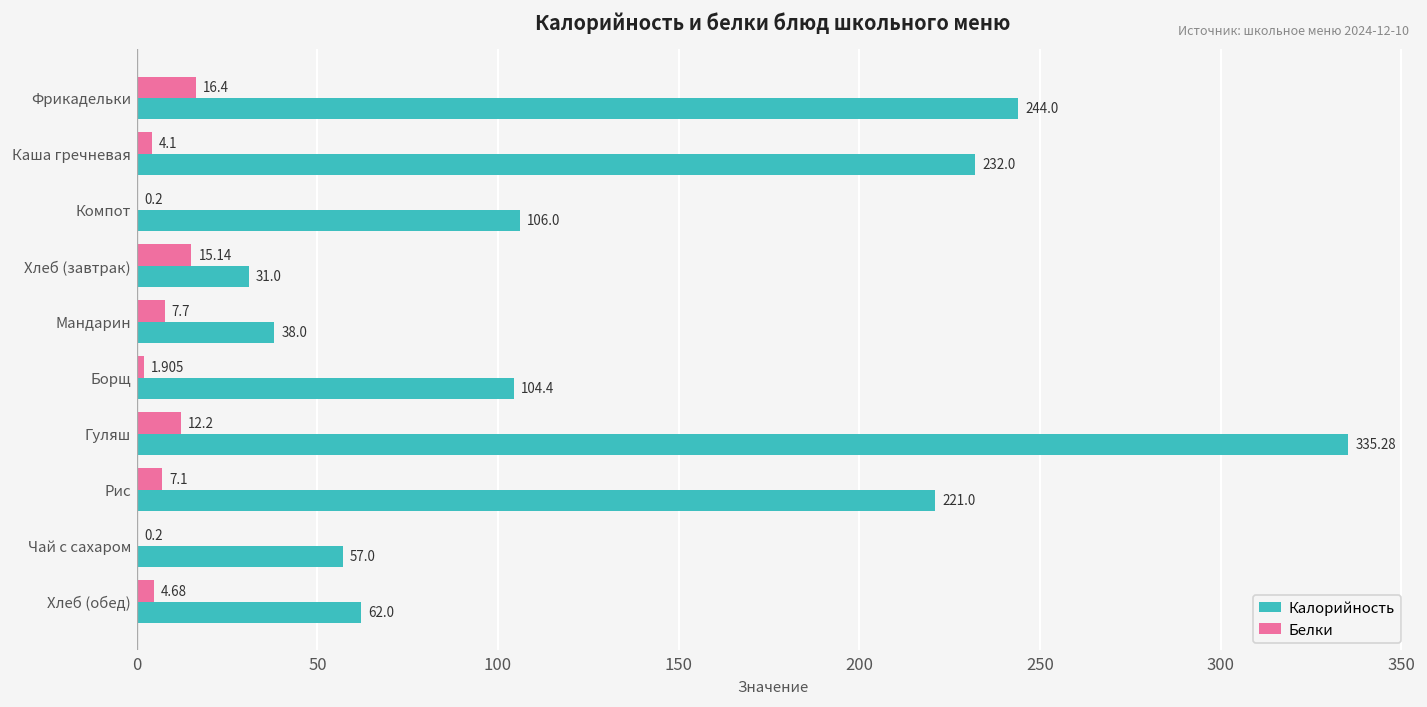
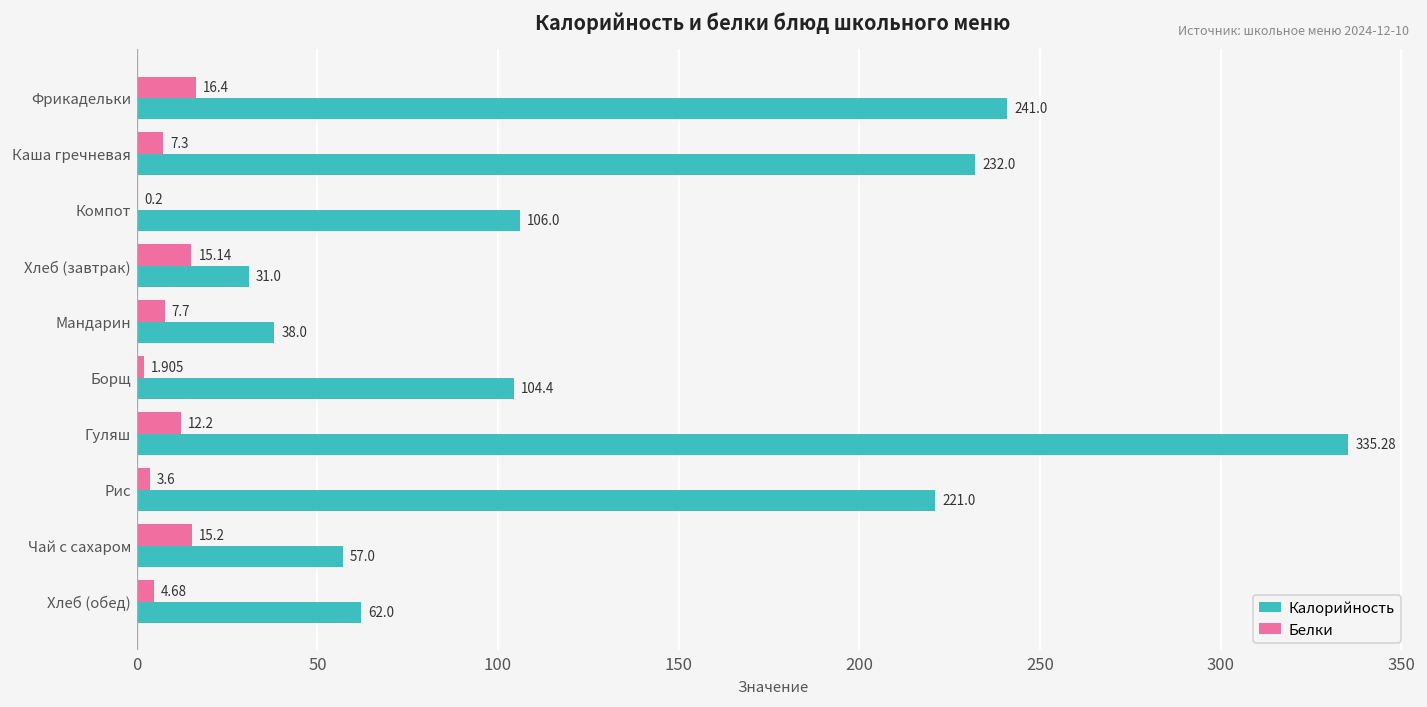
  {
    "Калорийность": {
-     "Фрикадельки": 244.0,
+     "Фрикадельки": 241.0,
      "Каша гречневая": 232.0,
      "Компот": 106.0,
      "Хлеб (завтрак)": 31.0,
      "Мандарин": 38.0,
      "Борщ": 104.4,
      "Гуляш": 335.28,
      "Рис": 221.0,
      "Чай с сахаром": 57.0,
      "Хлеб (обед)": 62.0
    },
    "Белки": {
      "Фрикадельки": 16.4,
-     "Каша гречневая": 4.1,
+     "Каша гречневая": 7.3,
      "Компот": 0.2,
      "Хлеб (завтрак)": 15.14,
      "Мандарин": 7.7,
      "Борщ": 1.905,
      "Гуляш": 12.2,
-     "Рис": 7.1,
-     "Чай с сахаром": 0.2,
+     "Рис": 3.6,
+     "Чай с сахаром": 15.2,
      "Хлеб (обед)": 4.68
    }
  }
